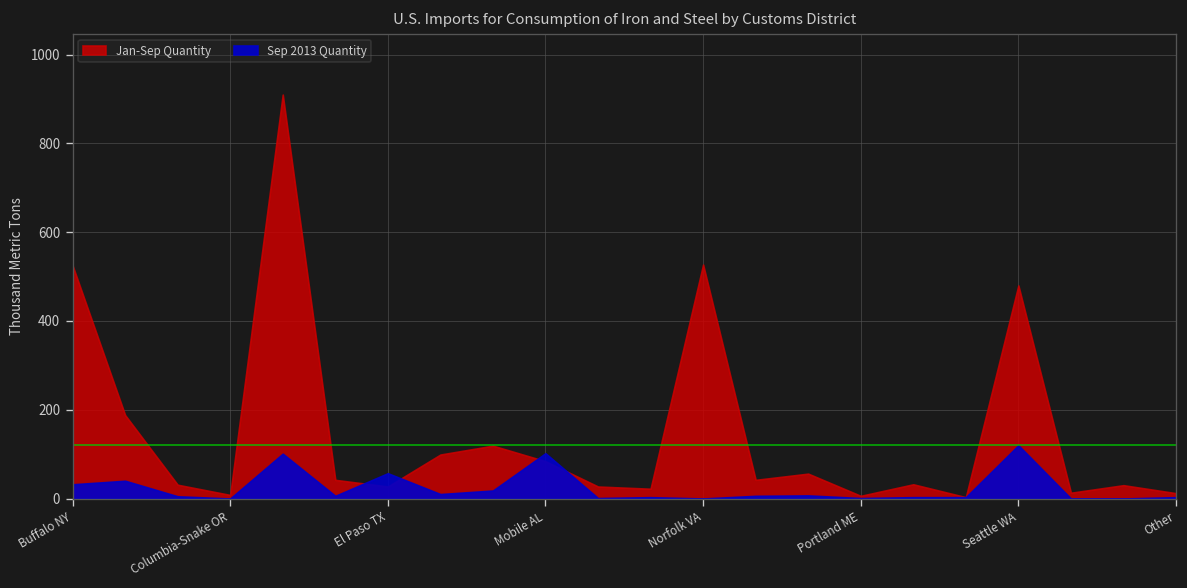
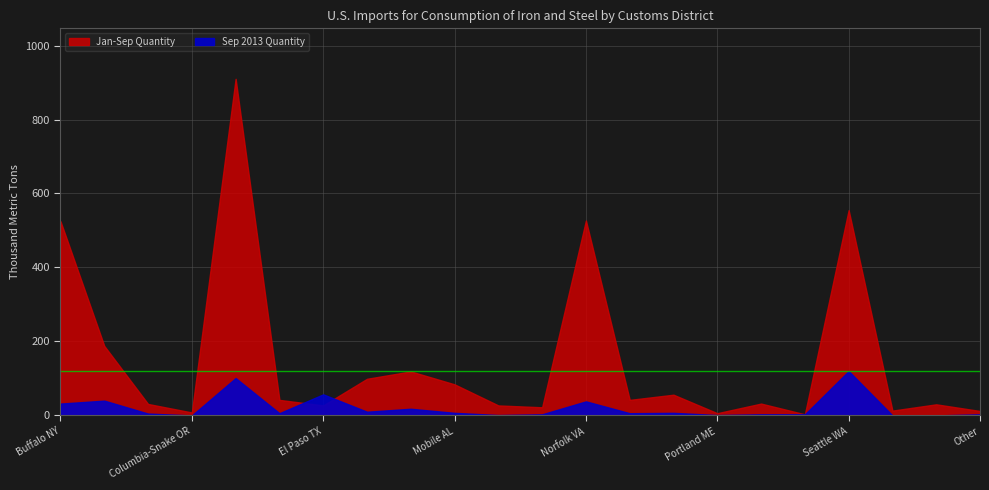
  {
    "Jan-Sep Quantity": {
      "Buffalo NY": 530,
      "Columbia-Snake OR": 10,
      "El Paso TX": 30,
      "Mobile AL": 80,
      "Norfolk VA": 530,
-     "Seattle WA": 480,
+     "Seattle WA": 560,
      "Other": 10
    },
    "Sep 2013 Quantity": {
      "Buffalo NY": 30,
      "Columbia-Snake OR": 0,
      "El Paso TX": 60,
-     "Mobile AL": 100,
-     "Norfolk VA": 0,
+     "Mobile AL": 10,
+     "Norfolk VA": 40,
      "Seattle WA": 120
    }
  }
